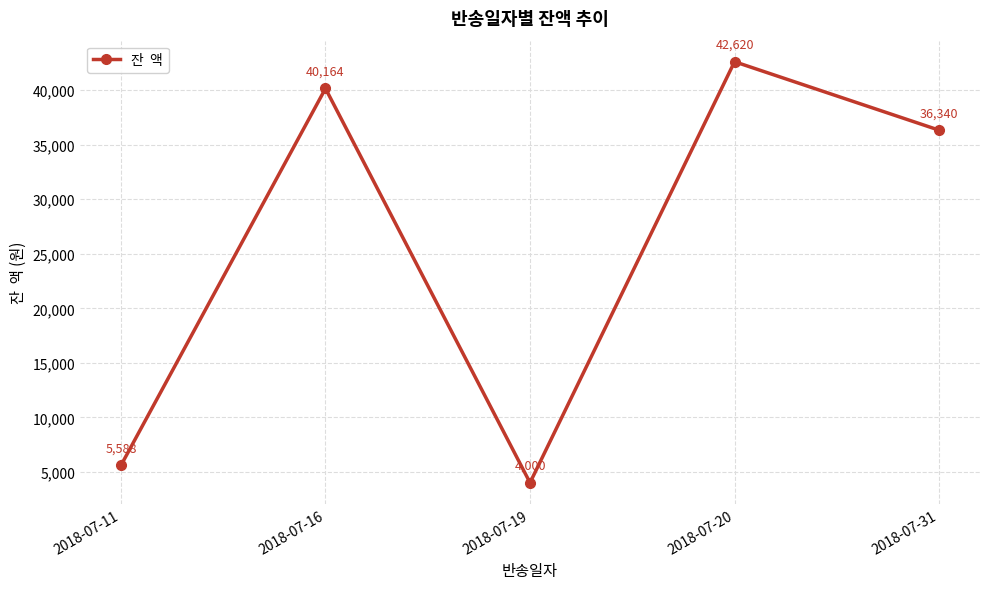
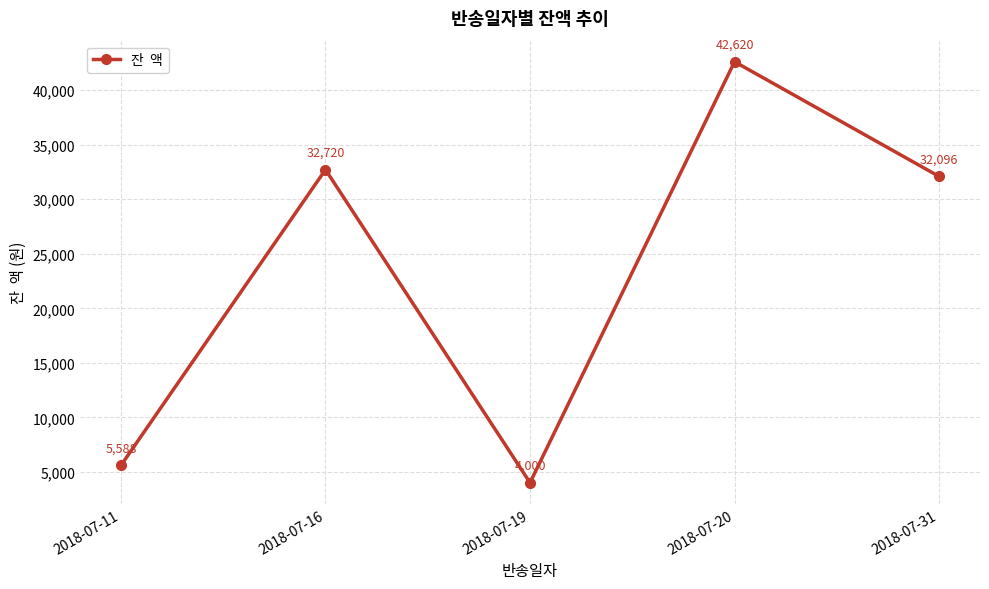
  {
    "2018-07-11": "5,588",
-   "2018-07-16": "40,164",
+   "2018-07-16": "32,720",
    "2018-07-19": "4,000",
    "2018-07-20": "42,620",
-   "2018-07-31": "36,340"
+   "2018-07-31": "32,096"
  }
